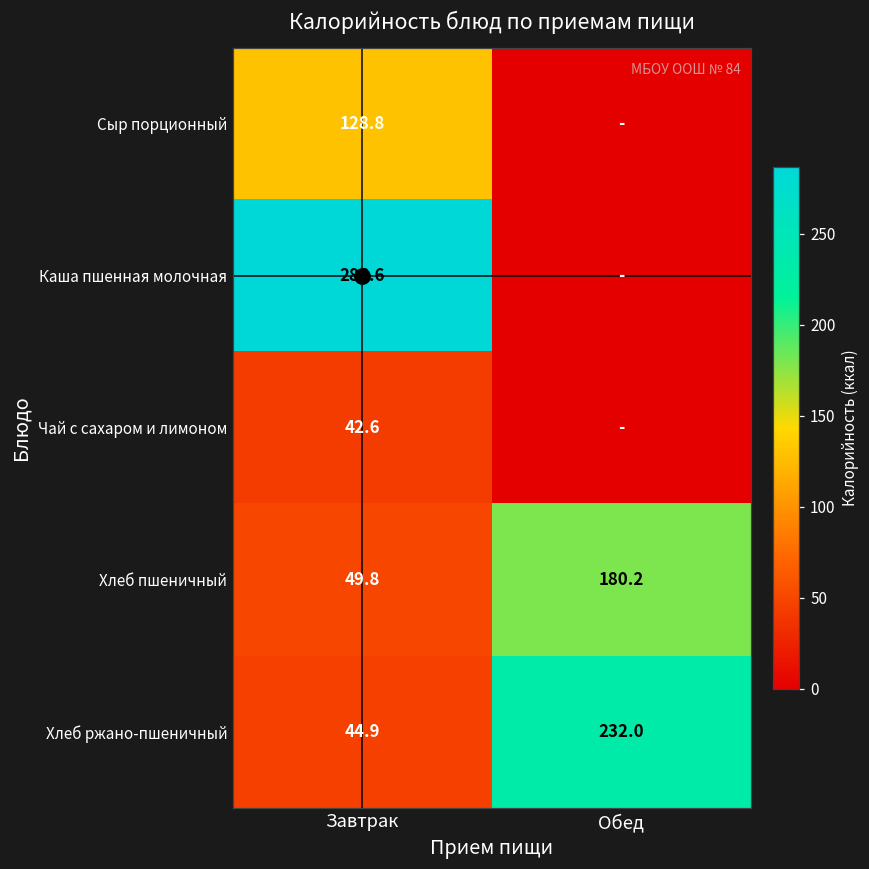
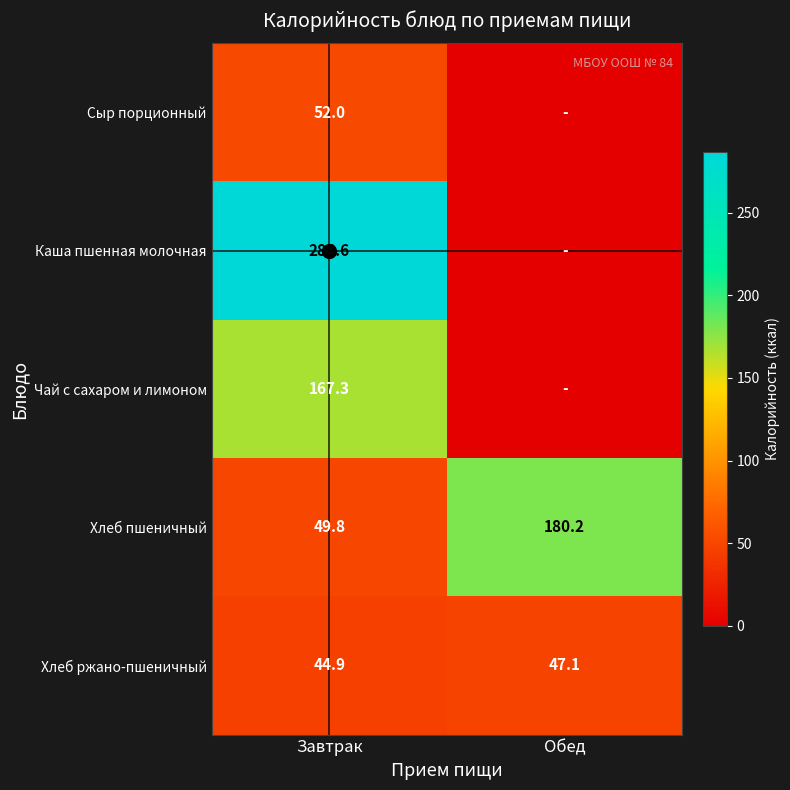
  {
    "Сыр порционный": {
-     "Завтрак": 128.8
+     "Завтрак": 52.0
    },
    "Чай с сахаром и лимоном": {
-     "Завтрак": 42.6
+     "Завтрак": 167.3
    },
    "Хлеб пшеничный": {
      "Завтрак": 49.8,
      "Обед": 180.2
    },
    "Хлеб ржано-пшеничный": {
      "Завтрак": 44.9,
-     "Обед": 232.0
+     "Обед": 47.1
    }
  }
